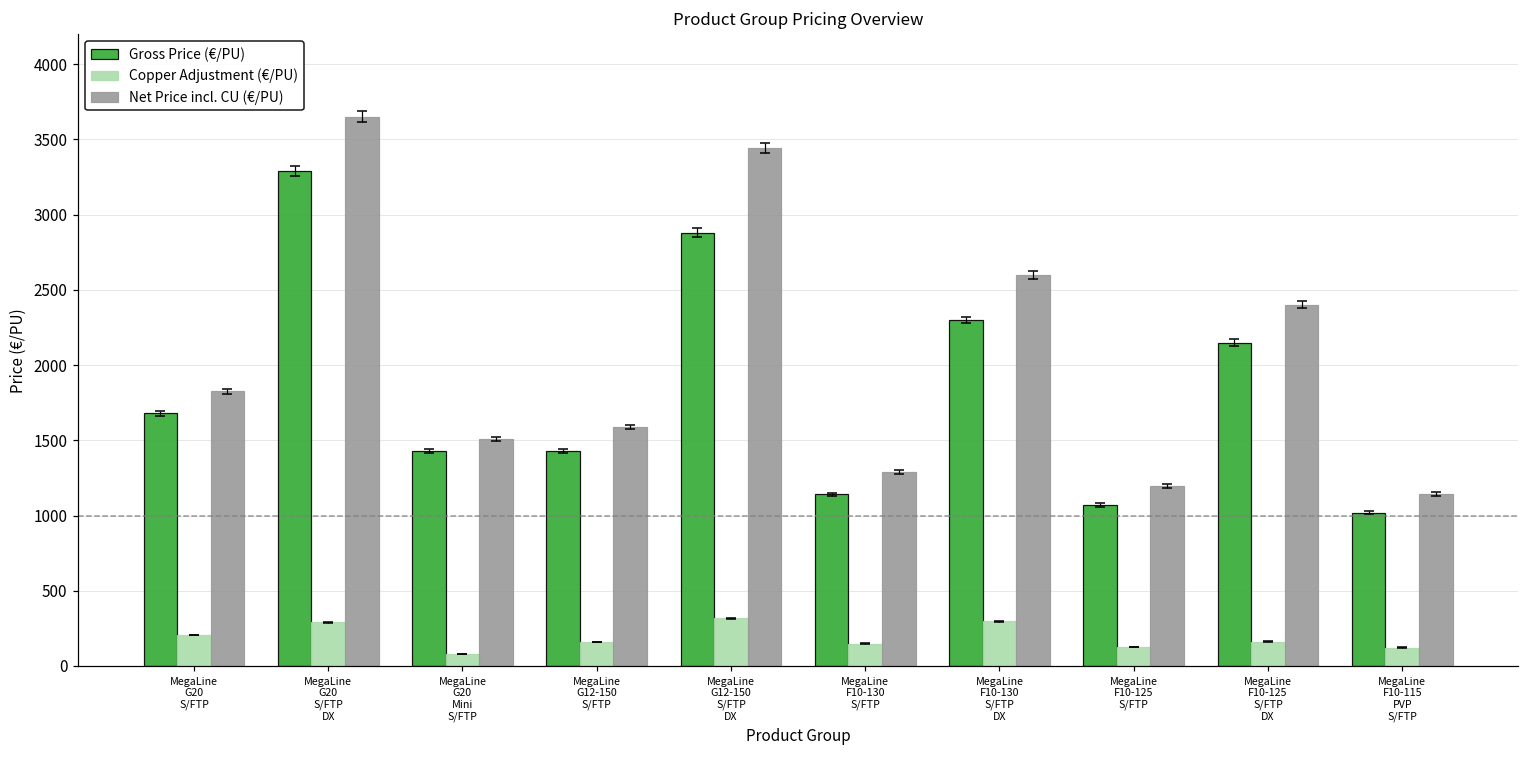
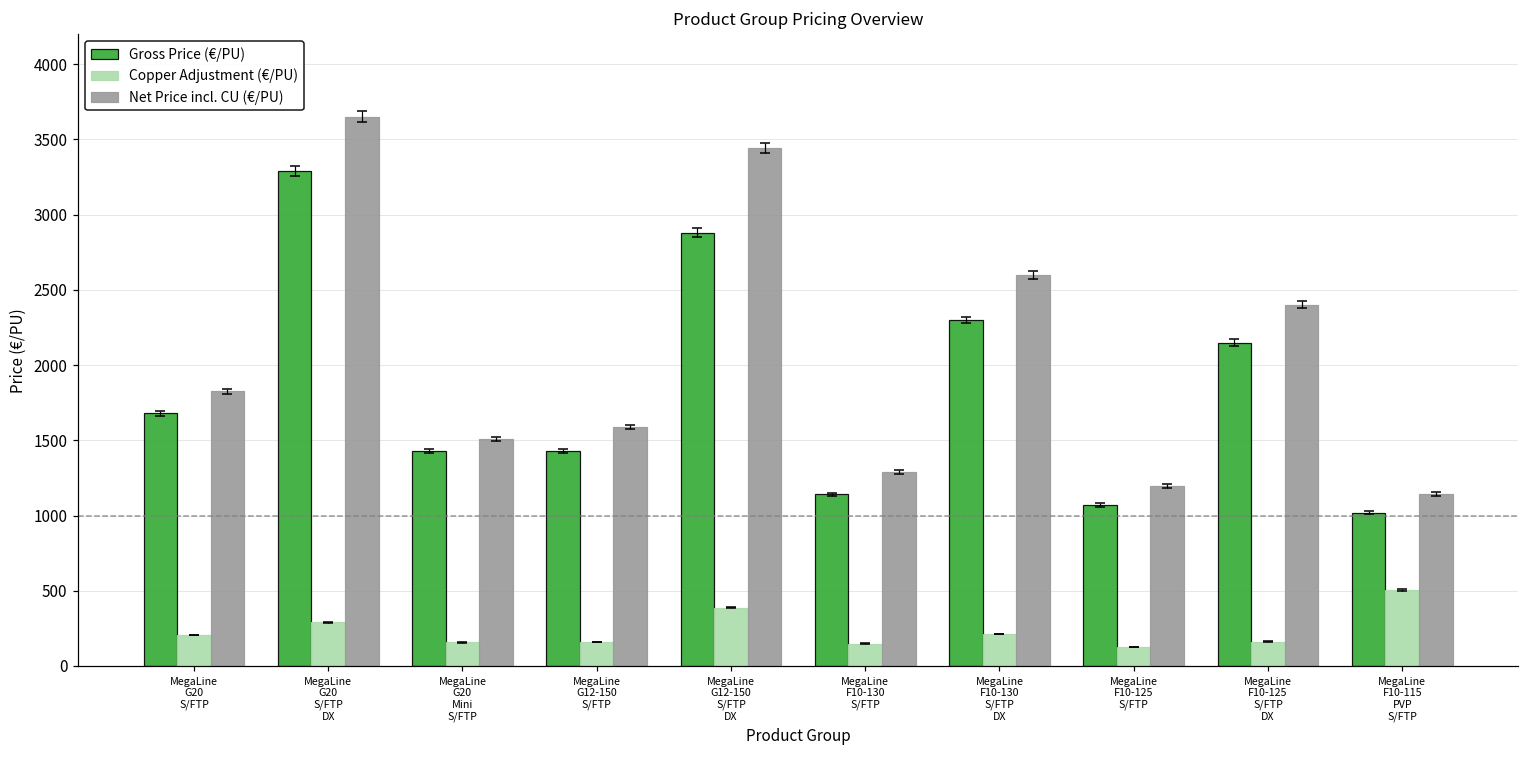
  {
    "Gross Price (€/PU)": {
      "MegaLine G20 S/FTP": 1680,
      "MegaLine G20 S/FTP DX": 3290,
      "MegaLine G20 Mini S/FTP": 1430,
      "MegaLine G12-150 S/FTP": 1430,
      "MegaLine G12-150 S/FTP DX": 2880,
      "MegaLine F10-130 S/FTP": 1140,
      "MegaLine F10-130 S/FTP DX": 2300,
      "MegaLine F10-125 S/FTP": 1070,
      "MegaLine F10-125 S/FTP DX": 2150,
      "MegaLine F10-115 PVP S/FTP": 1020
    },
    "Copper Adjustment (€/PU)": {
      "MegaLine G20 S/FTP": 210,
      "MegaLine G20 S/FTP DX": 290,
-     "MegaLine G20 Mini S/FTP": 80,
+     "MegaLine G20 Mini S/FTP": 160,
      "MegaLine G12-150 S/FTP": 160,
-     "MegaLine G12-150 S/FTP DX": 320,
+     "MegaLine G12-150 S/FTP DX": 390,
      "MegaLine F10-130 S/FTP": 150,
-     "MegaLine F10-130 S/FTP DX": 300,
+     "MegaLine F10-130 S/FTP DX": 210,
      "MegaLine F10-125 S/FTP": 130,
      "MegaLine F10-125 S/FTP DX": 160,
-     "MegaLine F10-115 PVP S/FTP": 120
+     "MegaLine F10-115 PVP S/FTP": 510
    },
    "Net Price incl. CU (€/PU)": {
      "MegaLine G20 S/FTP": 1830,
      "MegaLine G20 S/FTP DX": 3650,
      "MegaLine G20 Mini S/FTP": 1510,
      "MegaLine G12-150 S/FTP": 1590,
      "MegaLine G12-150 S/FTP DX": 3440,
      "MegaLine F10-130 S/FTP": 1290,
      "MegaLine F10-130 S/FTP DX": 2600,
      "MegaLine F10-125 S/FTP": 1200,
      "MegaLine F10-125 S/FTP DX": 2400,
      "MegaLine F10-115 PVP S/FTP": 1140
    }
  }
